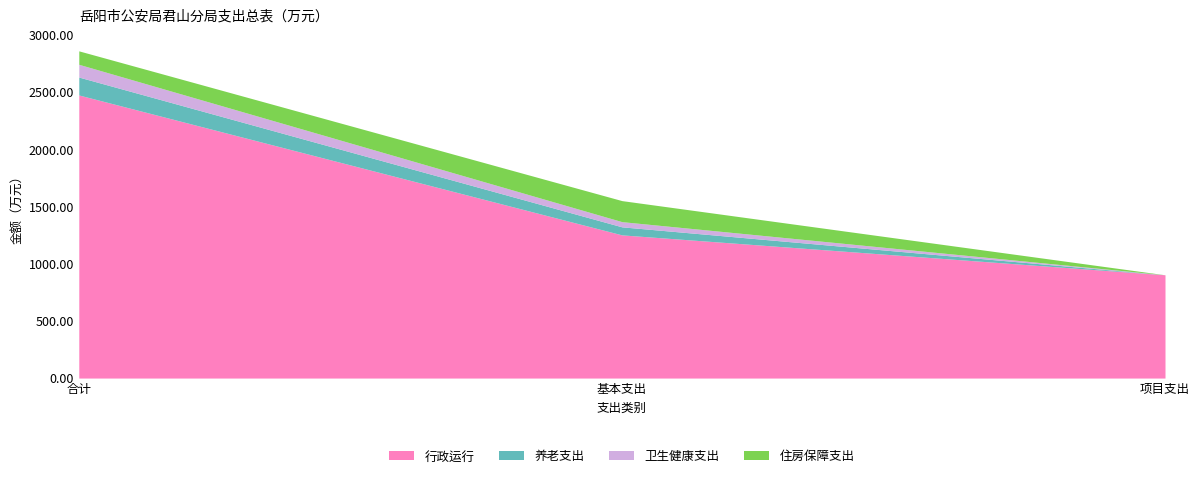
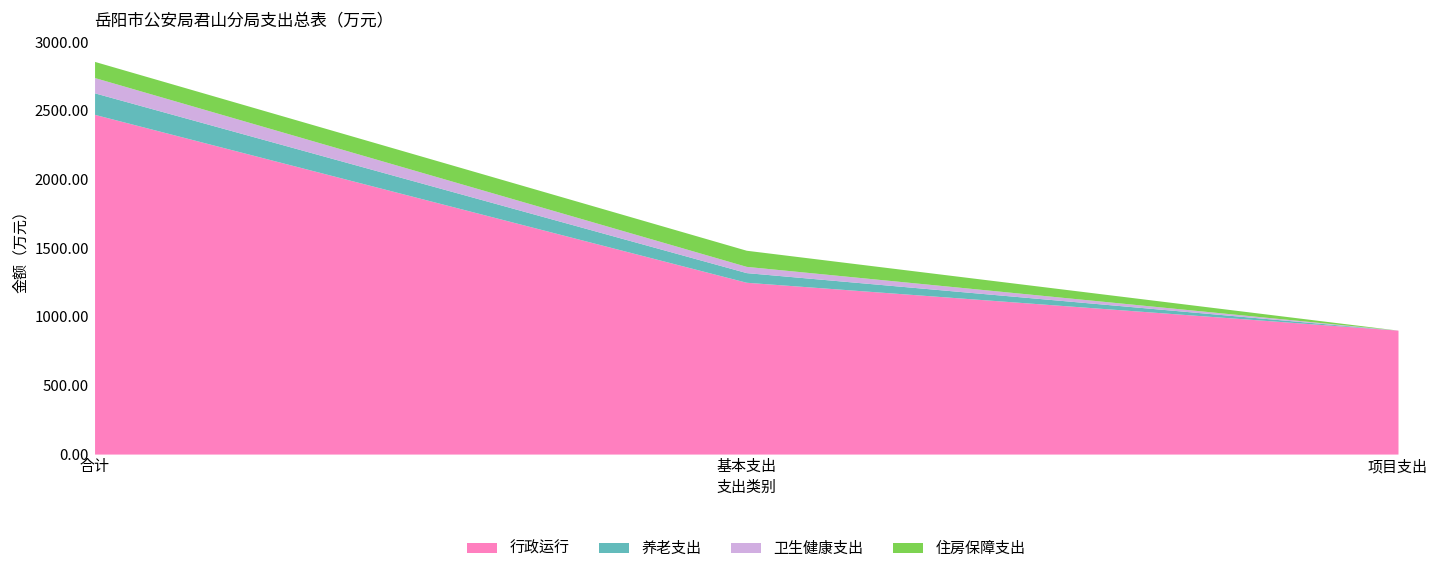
  {
    "行政运行": {
      "合计": 2470,
      "基本支出": 1250
    },
    "养老支出": {
      "合计": 160,
      "基本支出": 70
    },
    "卫生健康支出": {
      "合计": 110,
      "基本支出": 50
    },
    "住房保障支出": {
      "合计": 120,
-     "基本支出": 180
+     "基本支出": 120
    }
  }
